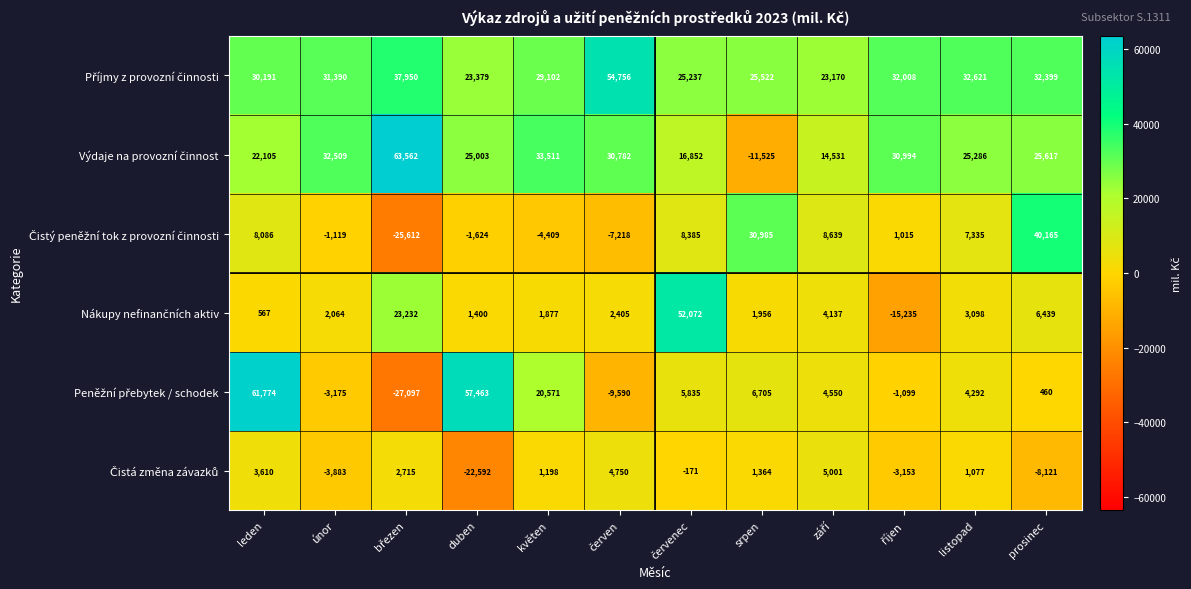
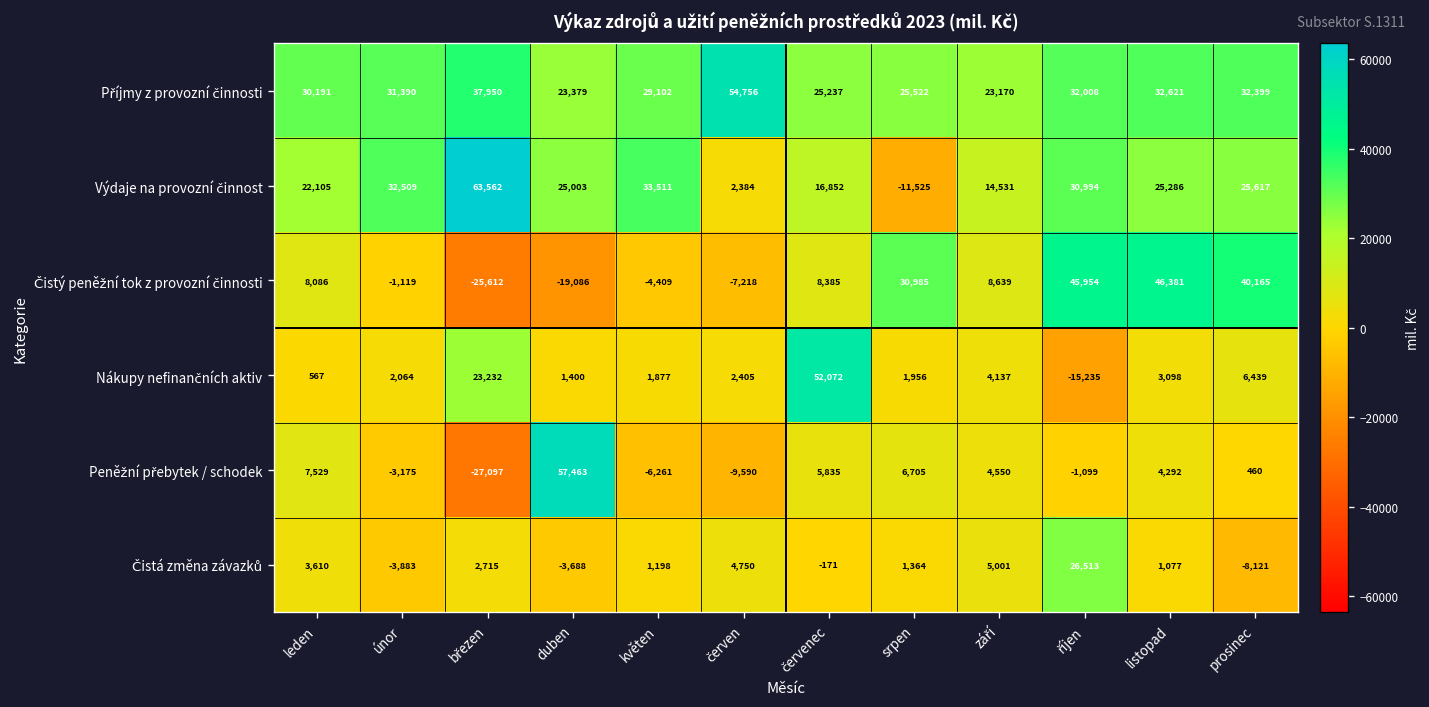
  {
    "Příjmy z provozní činnosti": {
      "leden": "30,191",
      "únor": "31,390",
      "březen": "37,950",
      "duben": "23,379",
      "květen": "29,102",
      "červen": "54,756",
      "červenec": "25,237",
      "srpen": "25,522",
      "září": "23,170",
      "říjen": "32,008",
      "listopad": "32,621",
      "prosinec": "32,399"
    },
    "Výdaje na provozní činnost": {
      "leden": "22,105",
      "únor": "32,509",
      "březen": "63,562",
      "duben": "25,003",
      "květen": "33,511",
-     "červen": "30,782",
+     "červen": "2,384",
      "červenec": "16,852",
      "srpen": "-11,525",
      "září": "14,531",
      "říjen": "30,994",
      "listopad": "25,286",
      "prosinec": "25,617"
    },
    "Čistý peněžní tok z provozní činnosti": {
      "leden": "8,086",
      "únor": "-1,119",
      "březen": "-25,612",
-     "duben": "-1,624",
+     "duben": "-19,086",
      "květen": "-4,409",
      "červen": "-7,218",
      "červenec": "8,385",
      "srpen": "30,985",
      "září": "8,639",
-     "říjen": "1,015",
-     "listopad": "7,335",
+     "říjen": "45,954",
+     "listopad": "46,381",
      "prosinec": "40,165"
    },
    "Nákupy nefinančních aktiv": {
      "leden": "567",
      "únor": "2,064",
      "březen": "23,232",
      "duben": "1,400",
      "květen": "1,877",
      "červen": "2,405",
      "červenec": "52,072",
      "srpen": "1,956",
      "září": "4,137",
      "říjen": "-15,235",
      "listopad": "3,098",
      "prosinec": "6,439"
    },
    "Peněžní přebytek / schodek": {
-     "leden": "61,774",
+     "leden": "7,529",
      "únor": "-3,175",
      "březen": "-27,097",
      "duben": "57,463",
-     "květen": "20,571",
+     "květen": "-6,261",
      "červen": "-9,590",
      "červenec": "5,835",
      "srpen": "6,705",
      "září": "4,550",
      "říjen": "-1,099",
      "listopad": "4,292",
      "prosinec": "460"
    },
    "Čistá změna závazků": {
      "leden": "3,610",
      "únor": "-3,883",
      "březen": "2,715",
-     "duben": "-22,592",
+     "duben": "-3,688",
      "květen": "1,198",
      "červen": "4,750",
      "červenec": "-171",
      "srpen": "1,364",
      "září": "5,001",
-     "říjen": "-3,153",
+     "říjen": "26,513",
      "listopad": "1,077",
      "prosinec": "-8,121"
    }
  }
